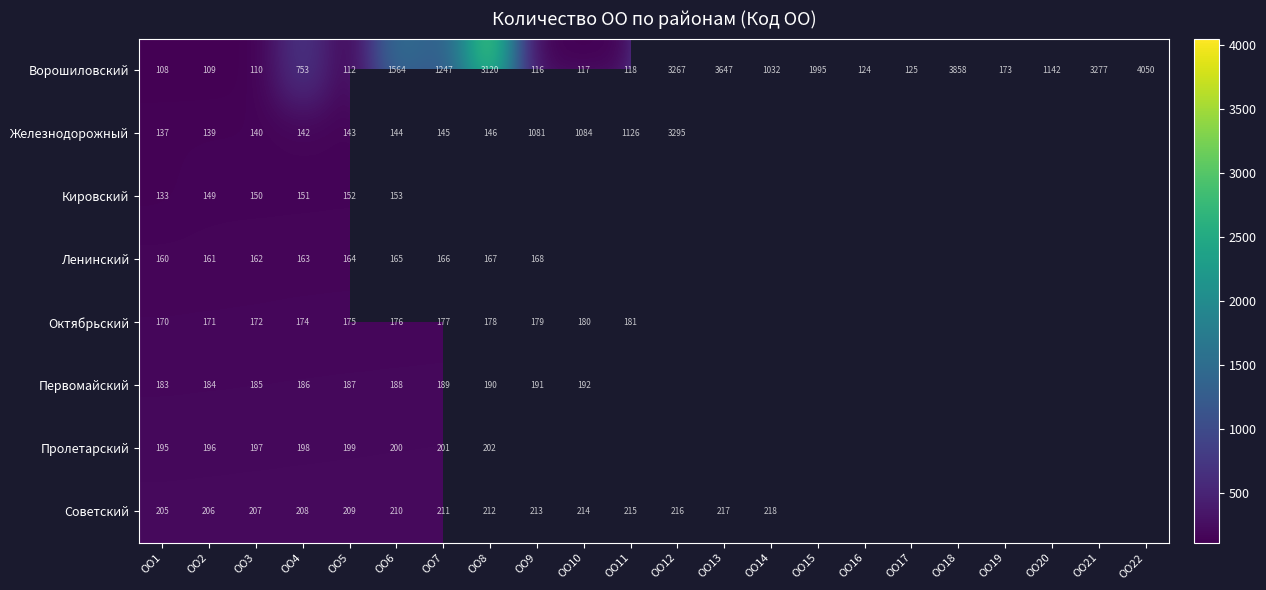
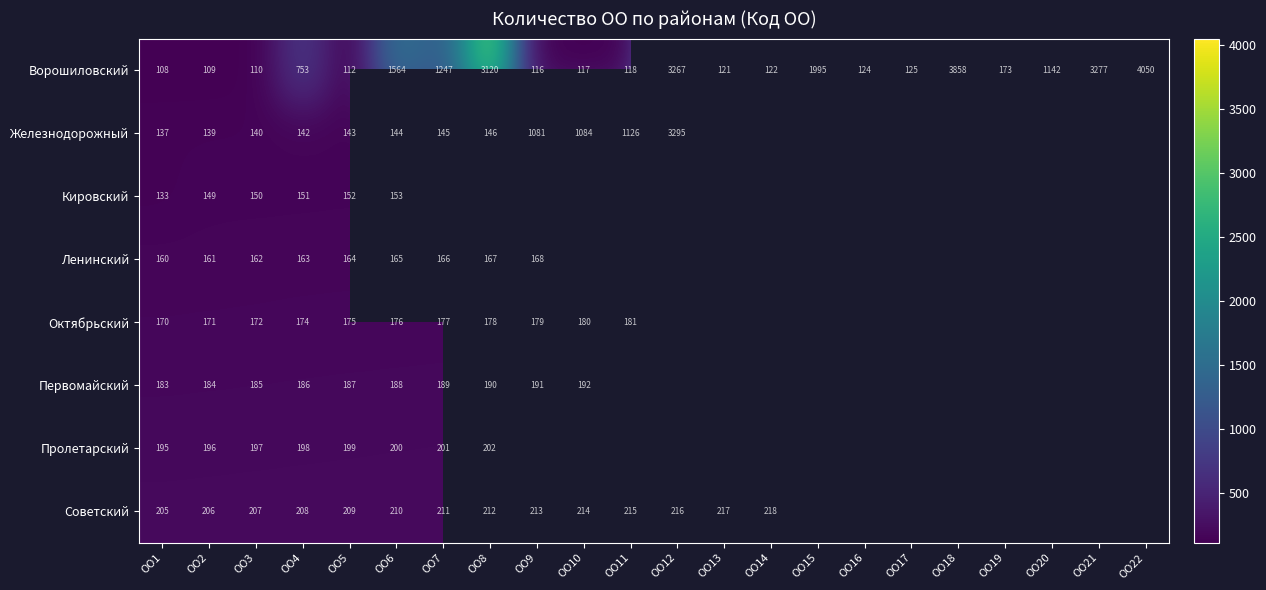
  {
    "Ворошиловский": {
      "ОО1": 108,
      "ОО2": 109,
      "ОО3": 110,
      "ОО4": 753,
      "ОО5": 112,
      "ОО6": 1564,
      "ОО7": 1247,
      "ОО8": 3120,
      "ОО9": 116,
      "ОО10": 117,
      "ОО11": 118,
      "ОО12": 3267,
-     "ОО13": 3647,
-     "ОО14": 1032,
+     "ОО13": 121,
+     "ОО14": 122,
      "ОО15": 1995,
      "ОО16": 124,
      "ОО17": 125,
      "ОО18": 3858,
      "ОО19": 173,
      "ОО20": 1142,
      "ОО21": 3277,
      "ОО22": 4050
    },
    "Железнодорожный": {
      "ОО1": 137,
      "ОО2": 139,
      "ОО3": 140,
      "ОО4": 142,
      "ОО5": 143,
      "ОО6": 144,
      "ОО7": 145,
      "ОО8": 146,
      "ОО9": 1081,
      "ОО10": 1084,
      "ОО11": 1126,
      "ОО12": 3295
    },
    "Кировский": {
      "ОО1": 133,
      "ОО2": 149,
      "ОО3": 150,
      "ОО4": 151,
      "ОО5": 152,
      "ОО6": 153
    },
    "Ленинский": {
      "ОО1": 160,
      "ОО2": 161,
      "ОО3": 162,
      "ОО4": 163,
      "ОО5": 164,
      "ОО6": 165,
      "ОО7": 166,
      "ОО8": 167,
      "ОО9": 168
    },
    "Октябрьский": {
      "ОО1": 170,
      "ОО2": 171,
      "ОО3": 172,
      "ОО4": 174,
      "ОО5": 175,
      "ОО6": 176,
      "ОО7": 177,
      "ОО8": 178,
      "ОО9": 179,
      "ОО10": 180,
      "ОО11": 181
    },
    "Первомайский": {
      "ОО1": 183,
      "ОО2": 184,
      "ОО3": 185,
      "ОО4": 186,
      "ОО5": 187,
      "ОО6": 188,
      "ОО7": 189,
      "ОО8": 190,
      "ОО9": 191,
      "ОО10": 192
    },
    "Пролетарский": {
      "ОО1": 195,
      "ОО2": 196,
      "ОО3": 197,
      "ОО4": 198,
      "ОО5": 199,
      "ОО6": 200,
      "ОО7": 201,
      "ОО8": 202
    },
    "Советский": {
      "ОО1": 205,
      "ОО2": 206,
      "ОО3": 207,
      "ОО4": 208,
      "ОО5": 209,
      "ОО6": 210,
      "ОО7": 211,
      "ОО8": 212,
      "ОО9": 213,
      "ОО10": 214,
      "ОО11": 215,
      "ОО12": 216,
      "ОО13": 217,
      "ОО14": 218
    }
  }
